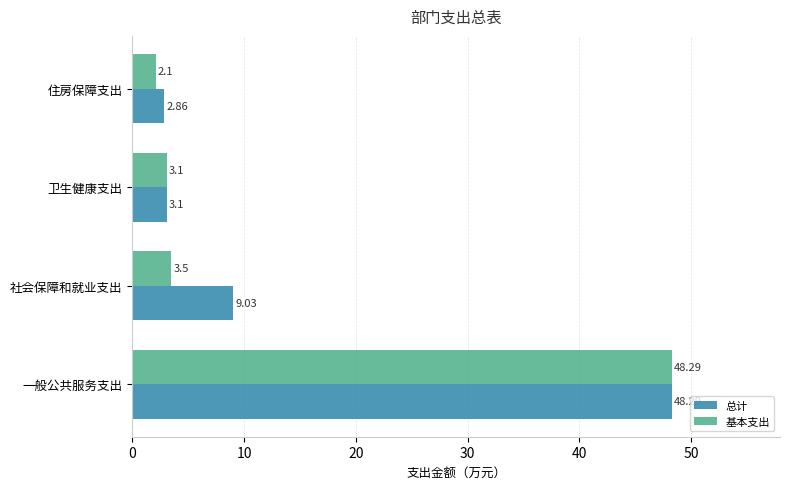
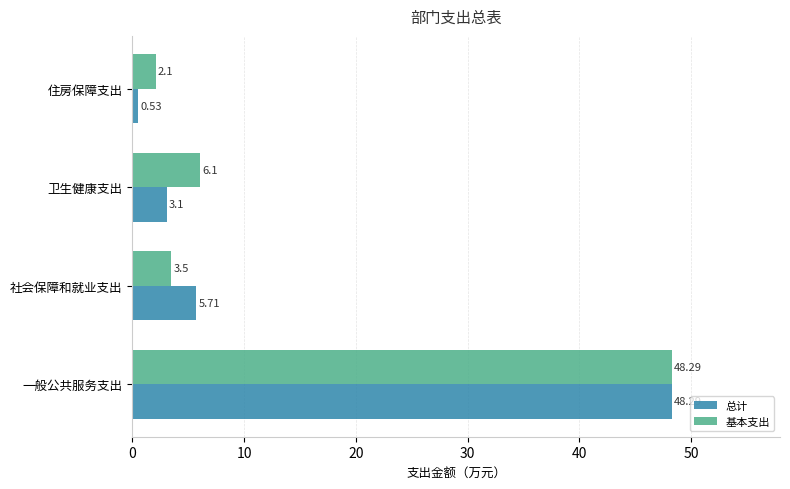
  {
    "总计": {
-     "住房保障支出": 2.86,
+     "住房保障支出": 0.53,
      "卫生健康支出": 3.1,
-     "社会保障和就业支出": 9.03
+     "社会保障和就业支出": 5.71
    },
    "基本支出": {
      "住房保障支出": 2.1,
-     "卫生健康支出": 3.1,
+     "卫生健康支出": 6.1,
      "社会保障和就业支出": 3.5,
      "一般公共服务支出": 48.29
    }
  }
